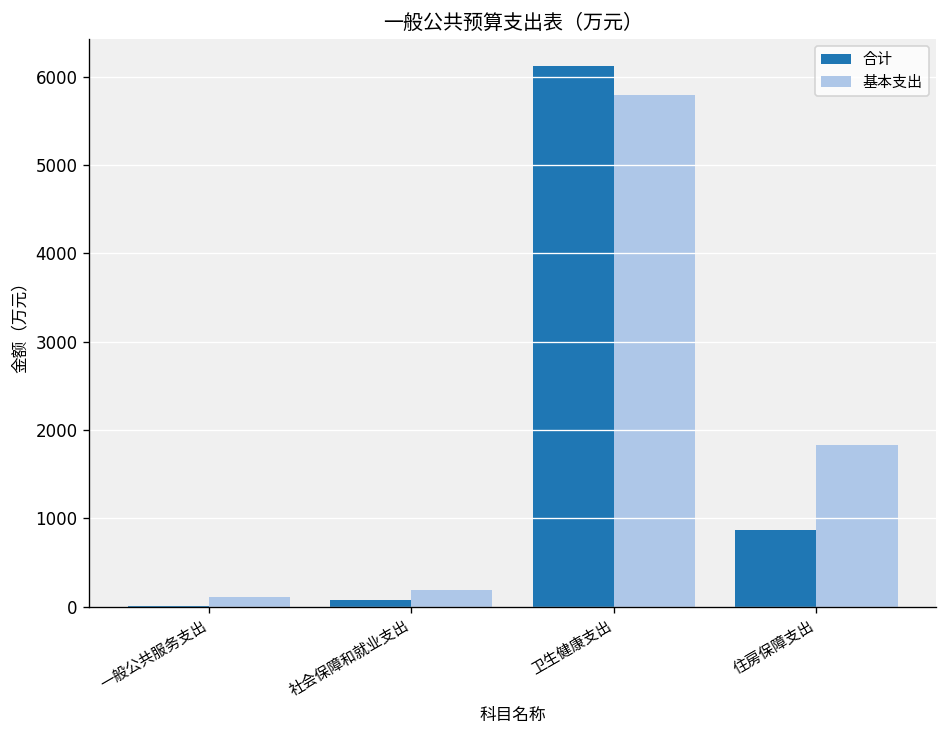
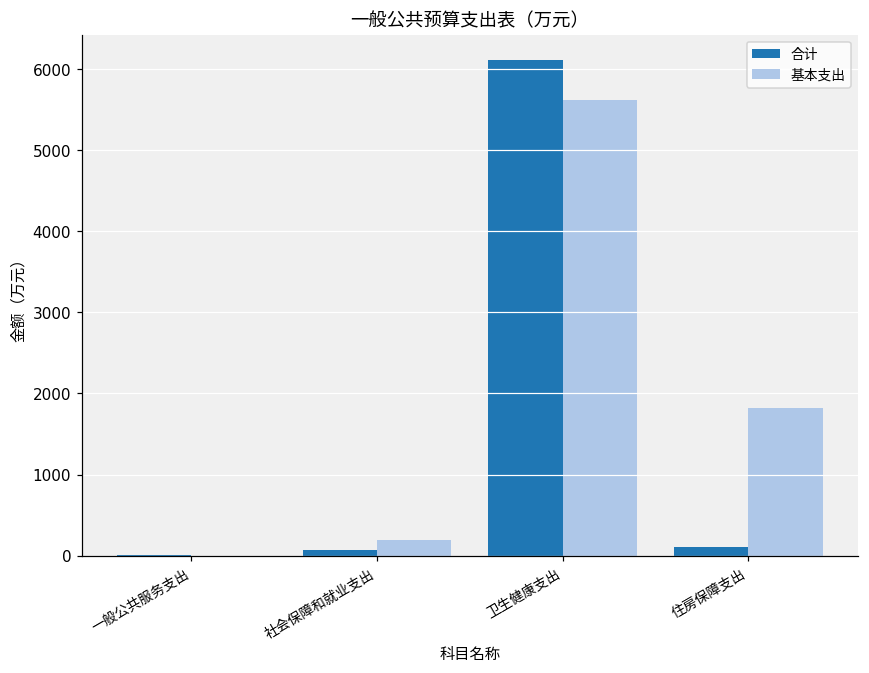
  {
    "合计": {
      "社会保障和就业支出": 100,
      "卫生健康支出": 6100,
-     "住房保障支出": 900
+     "住房保障支出": 100
    },
    "基本支出": {
-     "一般公共服务支出": 100,
+     "一般公共服务支出": 0,
      "社会保障和就业支出": 200,
-     "卫生健康支出": 5800,
+     "卫生健康支出": 5600,
      "住房保障支出": 1800
    }
  }
